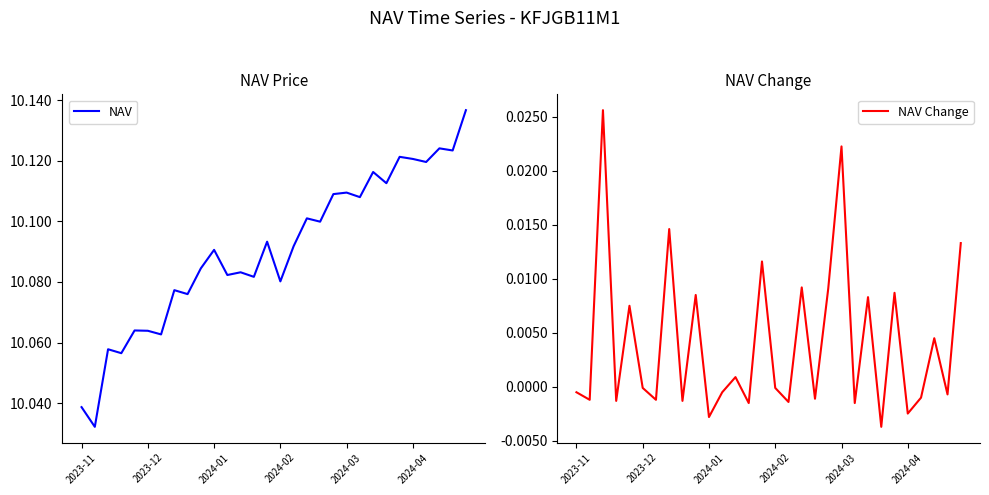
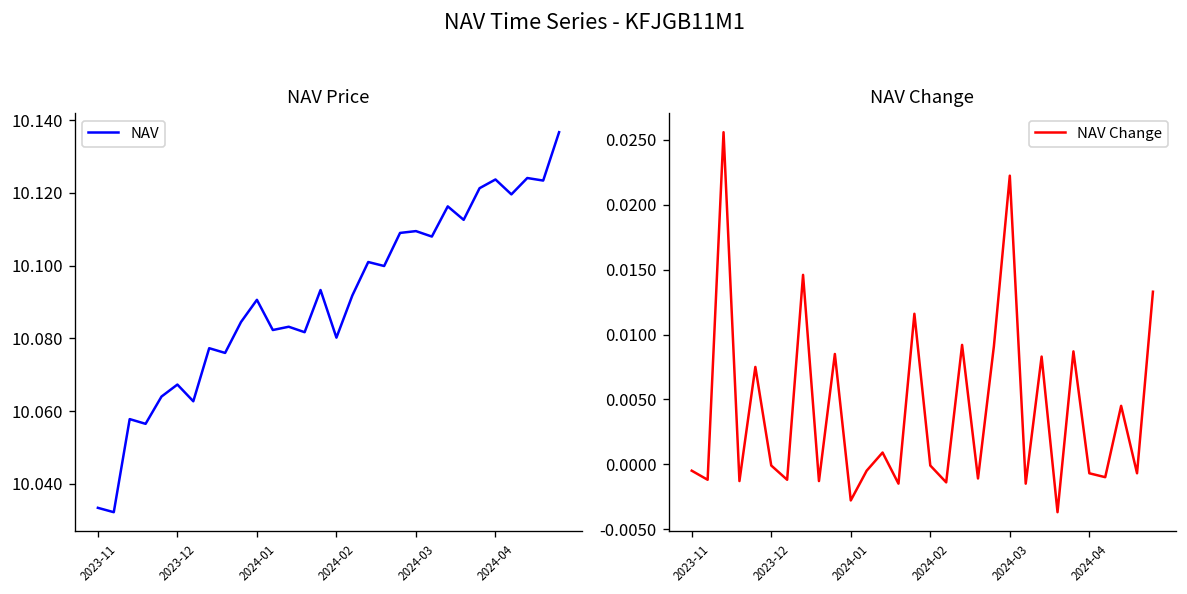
  {
    "NAV Price": {
-     "2023-11": 10.039,
-     "2023-12": 10.064,
+     "2023-11": 10.033,
+     "2023-12": 10.067,
      "2024-01": 10.091,
      "2024-02": 10.080,
      "2024-03": 10.110,
-     "2024-04": 10.121
+     "2024-04": 10.124
    },
    "NAV Change": {
      "2023-11": -0.0005,
      "2023-12": -0.0001,
      "2024-01": -0.0028,
      "2024-02": -0.0001,
      "2024-03": 0.0222,
-     "2024-04": -0.0025
+     "2024-04": -0.0007
    }
  }
